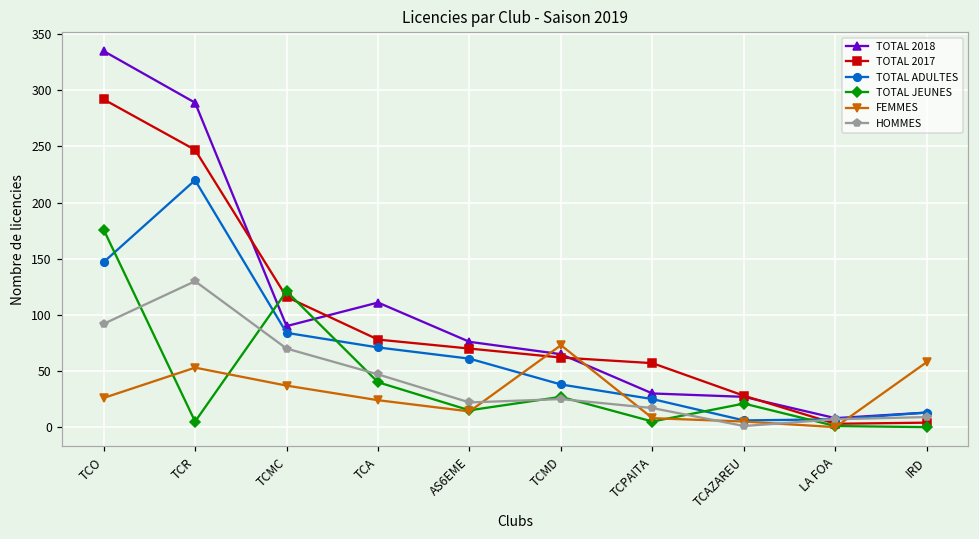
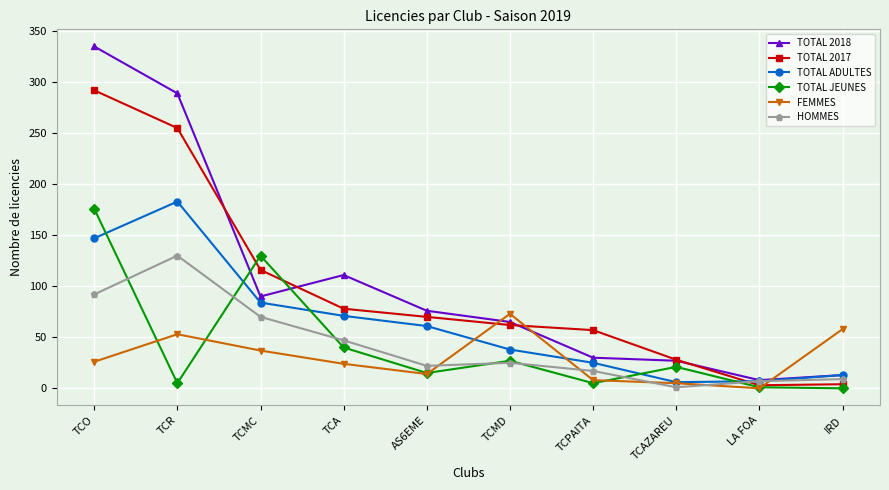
  {
    "TOTAL 2018": {
      "TCO": 335,
      "TCR": 289,
      "TCMC": 90,
      "TCA": 111,
      "AS6EME": 76,
      "TCMD": 65,
      "TCPAITA": 30
    },
    "TOTAL 2017": {
      "TCO": 292,
-     "TCR": 247,
+     "TCR": 255,
      "TCMC": 116,
      "TCA": 78,
      "AS6EME": 70,
      "TCMD": 62,
      "TCPAITA": 57,
      "IRD": 4
    },
    "TOTAL ADULTES": {
      "TCO": 147,
-     "TCR": 220,
+     "TCR": 183,
      "TCMC": 84,
      "TCA": 71,
      "AS6EME": 61,
      "TCMD": 38,
      "TCPAITA": 25
    },
    "TOTAL JEUNES": {
      "TCO": 176,
      "TCR": 5,
-     "TCMC": 121,
+     "TCMC": 130,
      "TCA": 40,
      "TCPAITA": 5,
      "TCAZAREU": 21,
      "IRD": 0
    },
    "FEMMES": {
      "TCO": 26,
      "TCR": 53,
      "TCMC": 37,
      "TCA": 24,
      "TCMD": 73,
      "TCPAITA": 8,
      "IRD": 58
    },
    "HOMMES": {
      "TCO": 92,
      "TCR": 130,
      "TCMC": 70,
      "TCA": 47,
      "AS6EME": 22,
      "TCPAITA": 17,
      "TCAZAREU": 1,
      "IRD": 9
    }
  }
